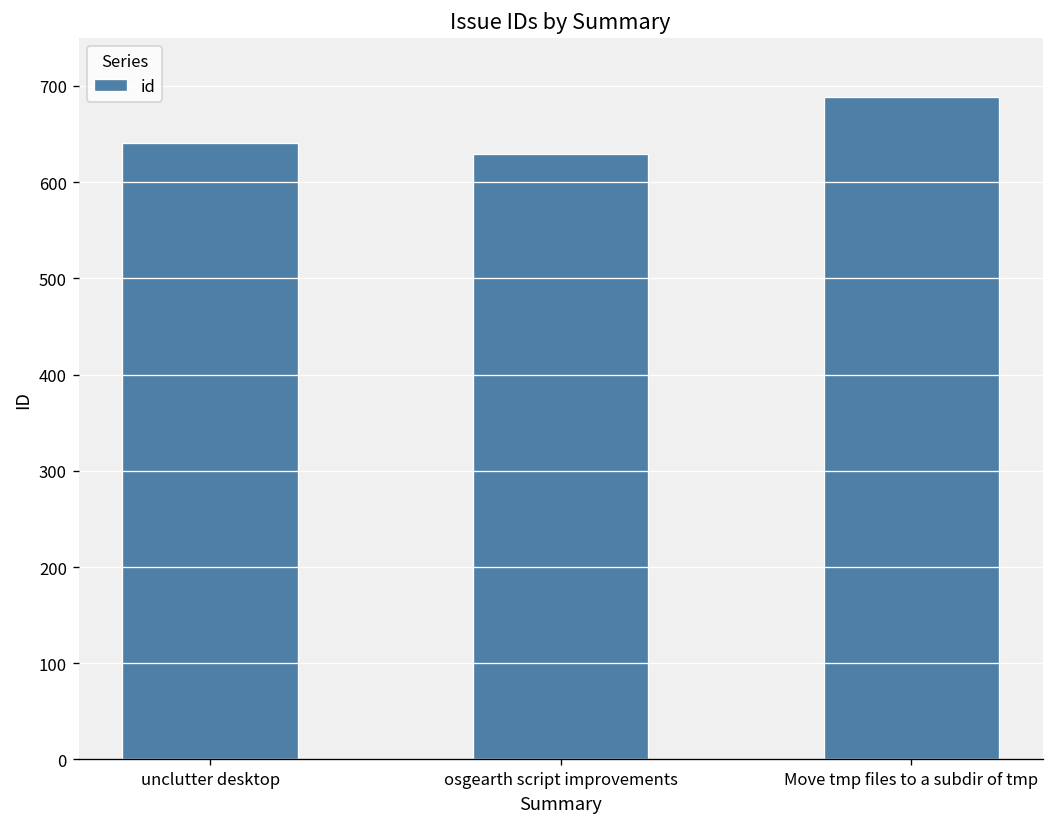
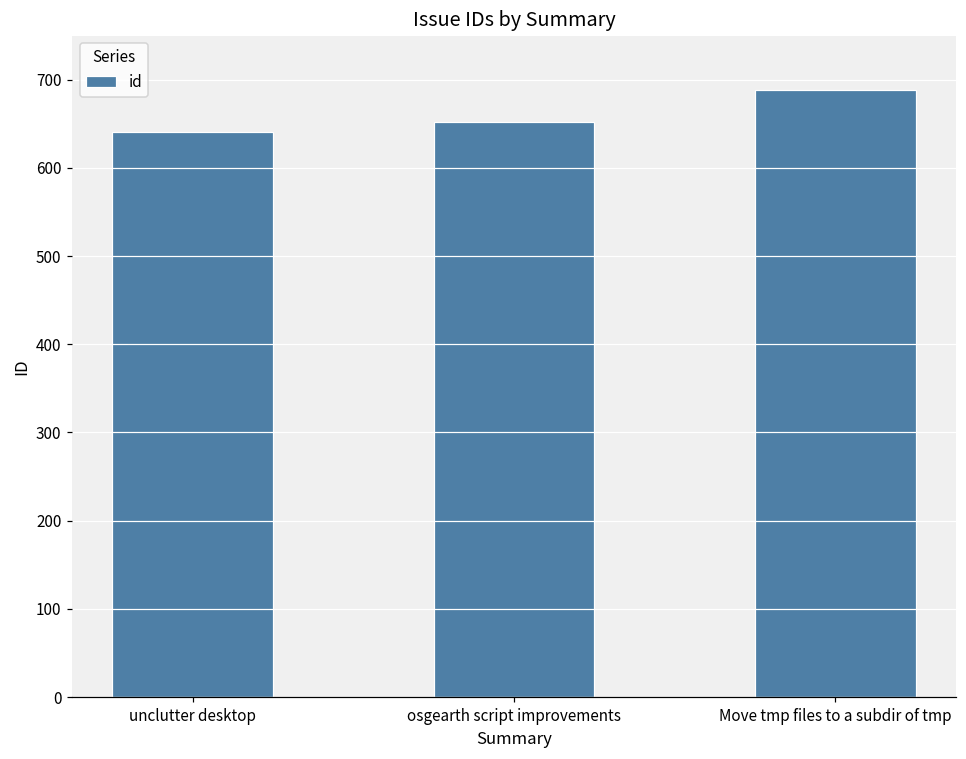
  {
    "unclutter desktop": 640,
-   "osgearth script improvements": 630,
+   "osgearth script improvements": 650,
    "Move tmp files to a subdir of tmp": 690
  }
